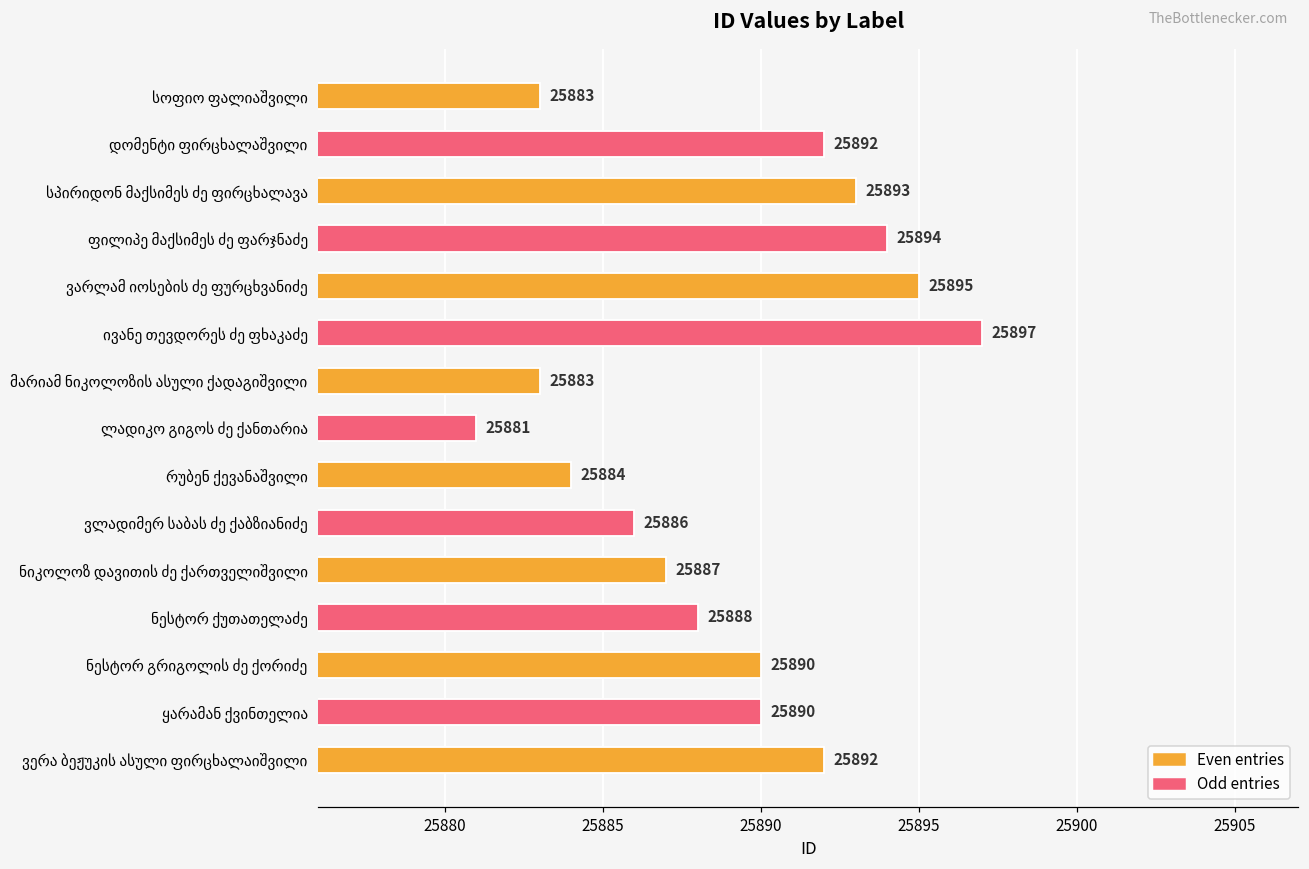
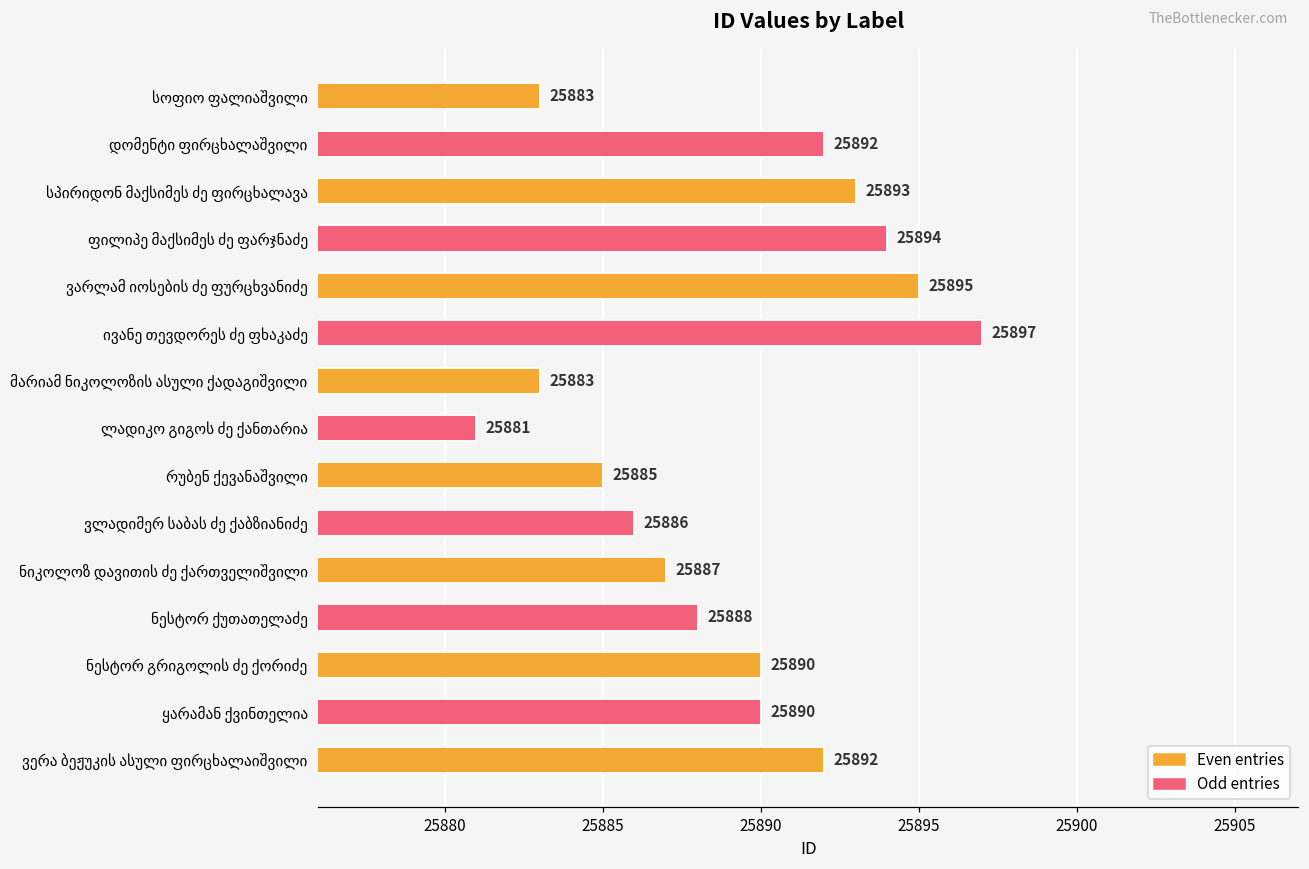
  {
    "სოფიო ფალიაშვილი": 25883,
    "დომენტი ფირცხალაშვილი": 25892,
    "სპირიდონ მაქსიმეს ძე ფირცხალავა": 25893,
    "ფილიპე მაქსიმეს ძე ფარჯნაძე": 25894,
    "ვარლამ იოსების ძე ფურცხვანიძე": 25895,
    "ივანე თევდორეს ძე ფხაკაძე": 25897,
    "მარიამ ნიკოლოზის ასული ქადაგიშვილი": 25883,
    "ლადიკო გიგოს ძე ქანთარია": 25881,
-   "რუბენ ქევანაშვილი": 25884,
+   "რუბენ ქევანაშვილი": 25885,
    "ვლადიმერ საბას ძე ქაბზიანიძე": 25886,
    "ნიკოლოზ დავითის ძე ქართველიშვილი": 25887,
    "ნესტორ ქუთათელაძე": 25888,
    "ნესტორ გრიგოლის ძე ქორიძე": 25890,
    "ყარამან ქვინთელია": 25890,
    "ვერა ბეჟუკის ასული ფირცხალაიშვილი": 25892
  }
